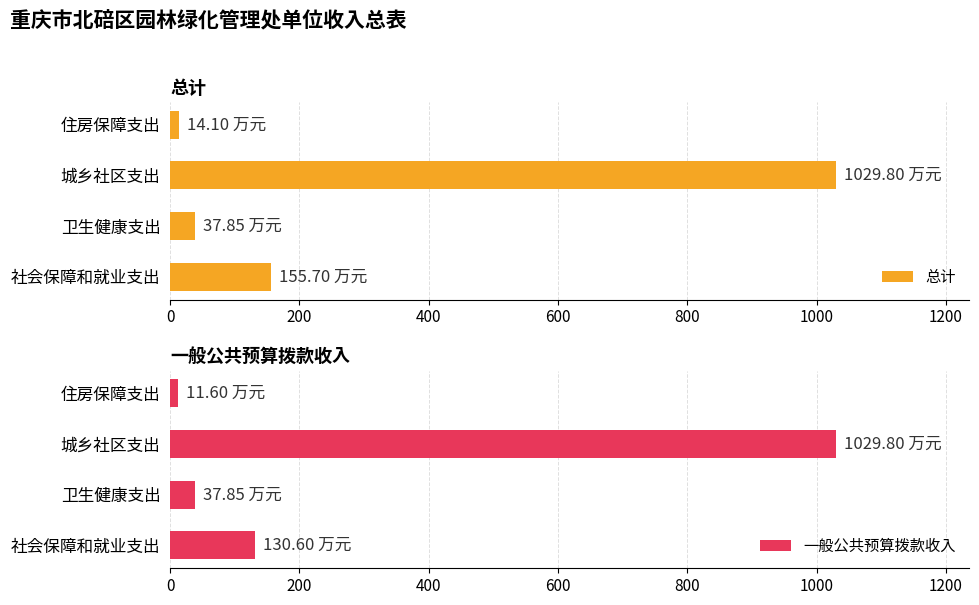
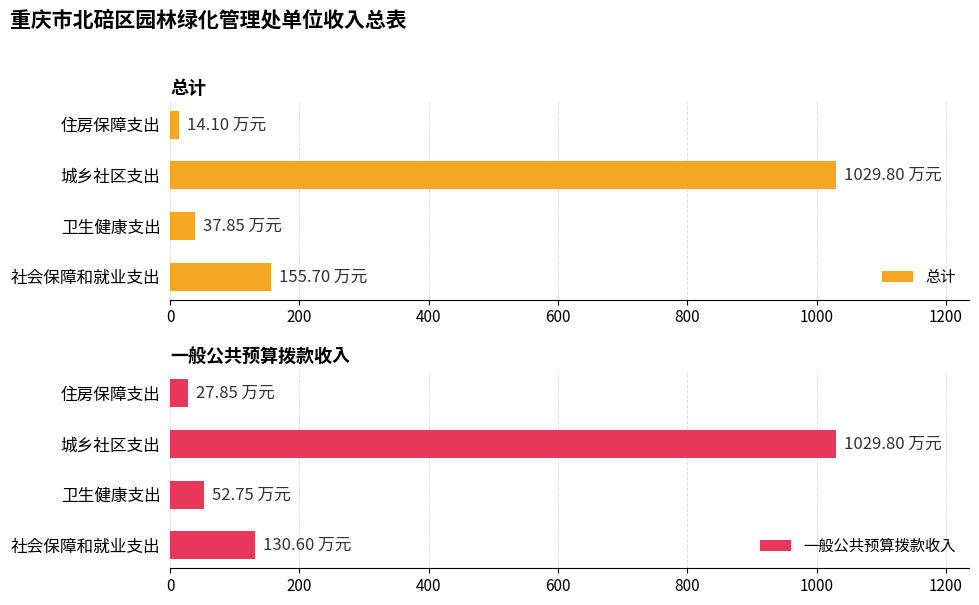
  {
    "总计": {
      "住房保障支出": 14.10,
      "城乡社区支出": 1029.80,
      "卫生健康支出": 37.85,
      "社会保障和就业支出": 155.70
    },
    "一般公共预算拨款收入": {
-     "住房保障支出": 11.60,
+     "住房保障支出": 27.85,
      "城乡社区支出": 1029.80,
-     "卫生健康支出": 37.85,
+     "卫生健康支出": 52.75,
      "社会保障和就业支出": 130.60
    }
  }
